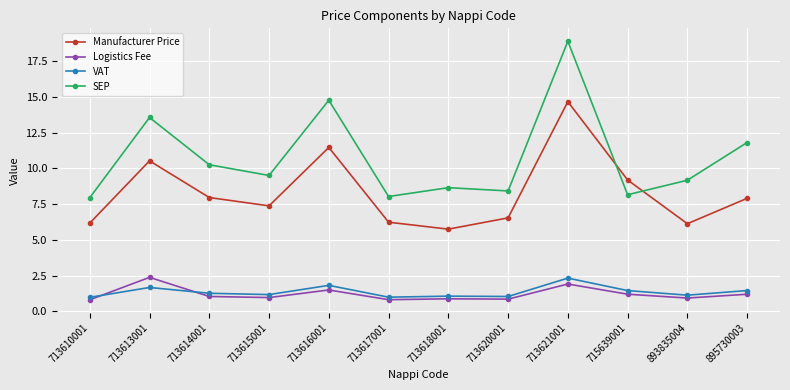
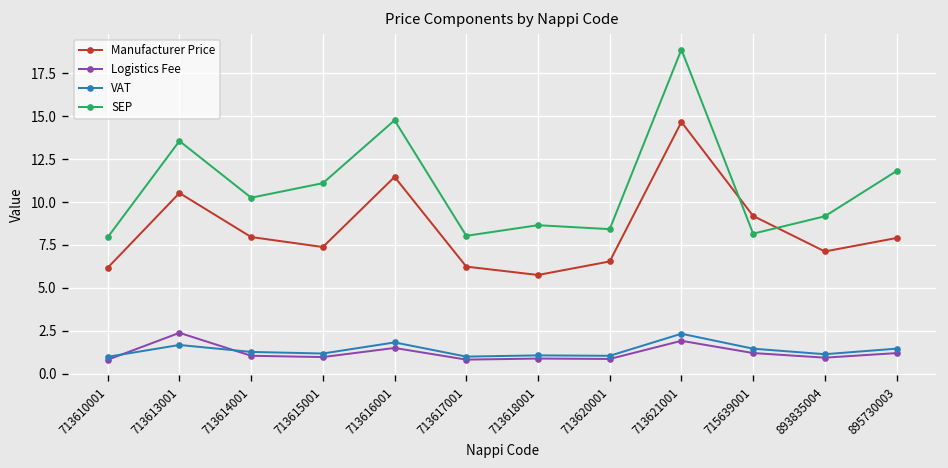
  {
    "Manufacturer Price": {
      "713610001": 6.2,
      "713613001": 10.5,
      "713614001": 8.0,
      "713615001": 7.4,
      "713616001": 11.5,
      "713617001": 6.2,
      "713618001": 5.7,
      "713620001": 6.5,
      "713621001": 14.7,
      "715639001": 9.2,
-     "893835004": 6.1,
+     "893835004": 7.1,
      "895730003": 7.9
    },
    "Logistics Fee": {
      "713613001": 2.4,
      "713614001": 1.0,
      "713615001": 1.0,
      "713616001": 1.5,
      "713618001": 0.9,
      "713620001": 0.8,
      "713621001": 1.9,
      "715639001": 1.2,
      "893835004": 0.9,
      "895730003": 1.2
    },
    "VAT": {
      "713613001": 1.7,
      "713614001": 1.3,
      "713615001": 1.2,
      "713616001": 1.8,
      "713618001": 1.1,
      "713620001": 1.0,
      "713621001": 2.3,
      "715639001": 1.4,
      "893835004": 1.1,
      "895730003": 1.5
    },
    "SEP": {
      "713610001": 7.9,
      "713613001": 13.6,
      "713614001": 10.3,
-     "713615001": 9.5,
+     "713615001": 11.1,
      "713616001": 14.8,
      "713617001": 8.0,
      "713618001": 8.6,
      "713620001": 8.4,
      "713621001": 18.9,
      "715639001": 8.2,
      "893835004": 9.2,
      "895730003": 11.8
    }
  }
